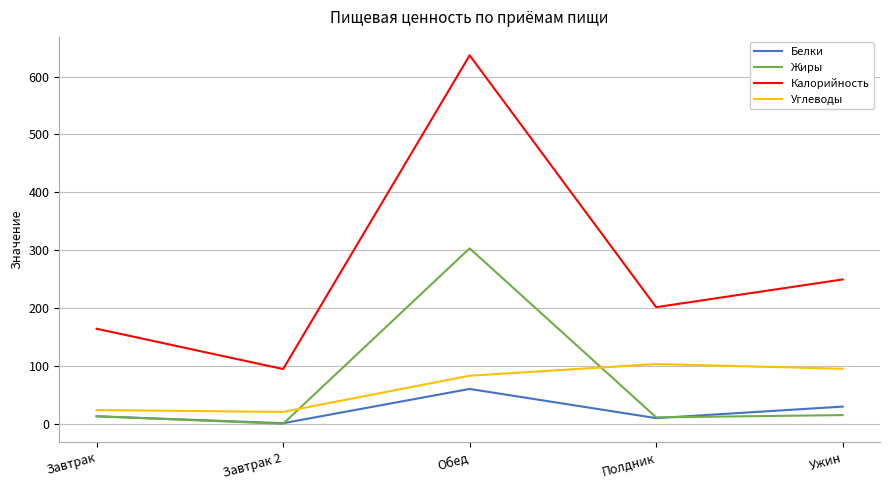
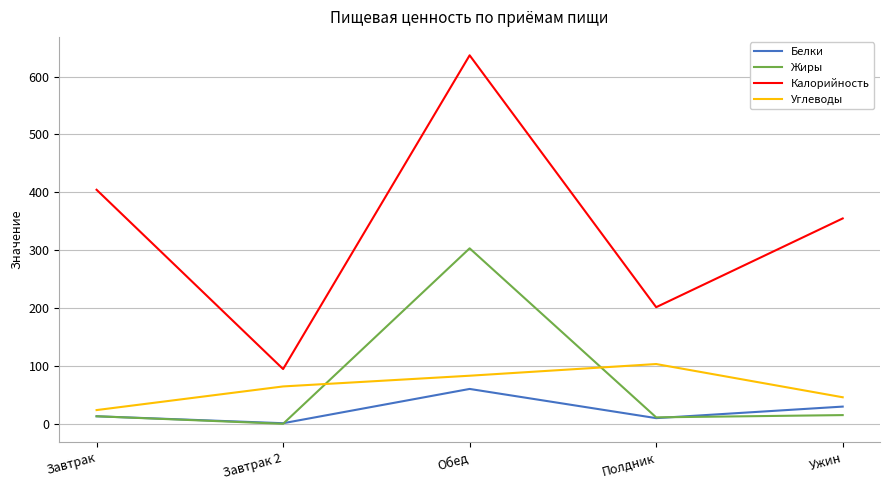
  {
    "Белки": {
      "Обед": 60,
      "Ужин": 30
    },
    "Жиры": {
      "Обед": 300,
      "Ужин": 20
    },
    "Калорийность": {
-     "Завтрак": 160,
+     "Завтрак": 400,
      "Завтрак 2": 100,
      "Обед": 640,
      "Полдник": 200,
-     "Ужин": 250
+     "Ужин": 360
    },
    "Углеводы": {
      "Завтрак": 20,
-     "Завтрак 2": 20,
+     "Завтрак 2": 70,
      "Обед": 80,
      "Полдник": 100,
-     "Ужин": 100
+     "Ужин": 50
    }
  }
